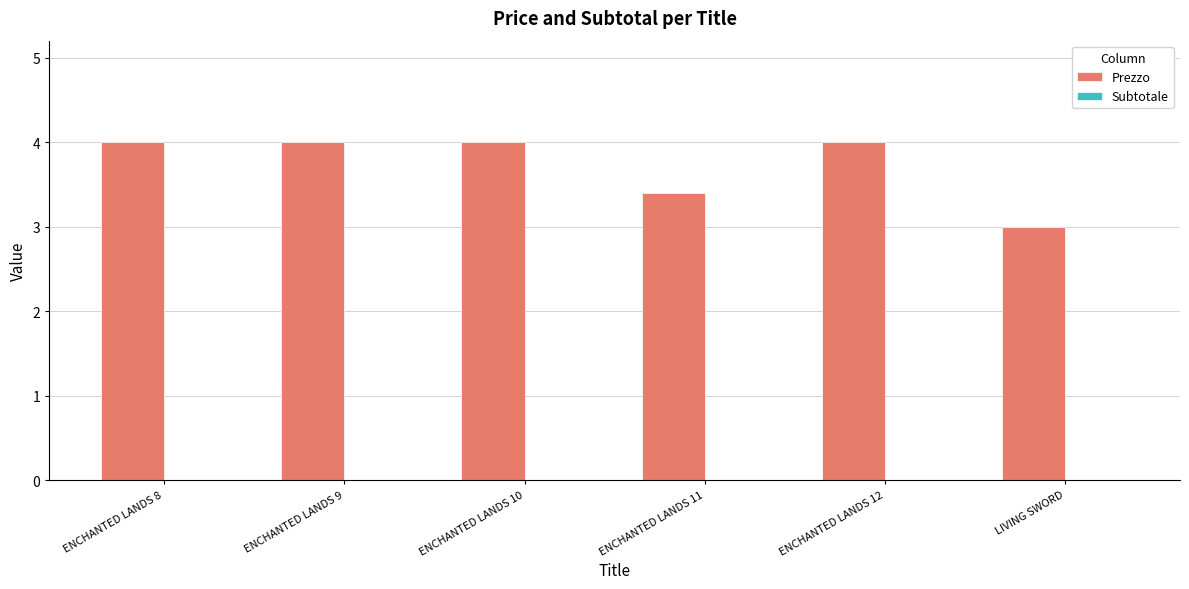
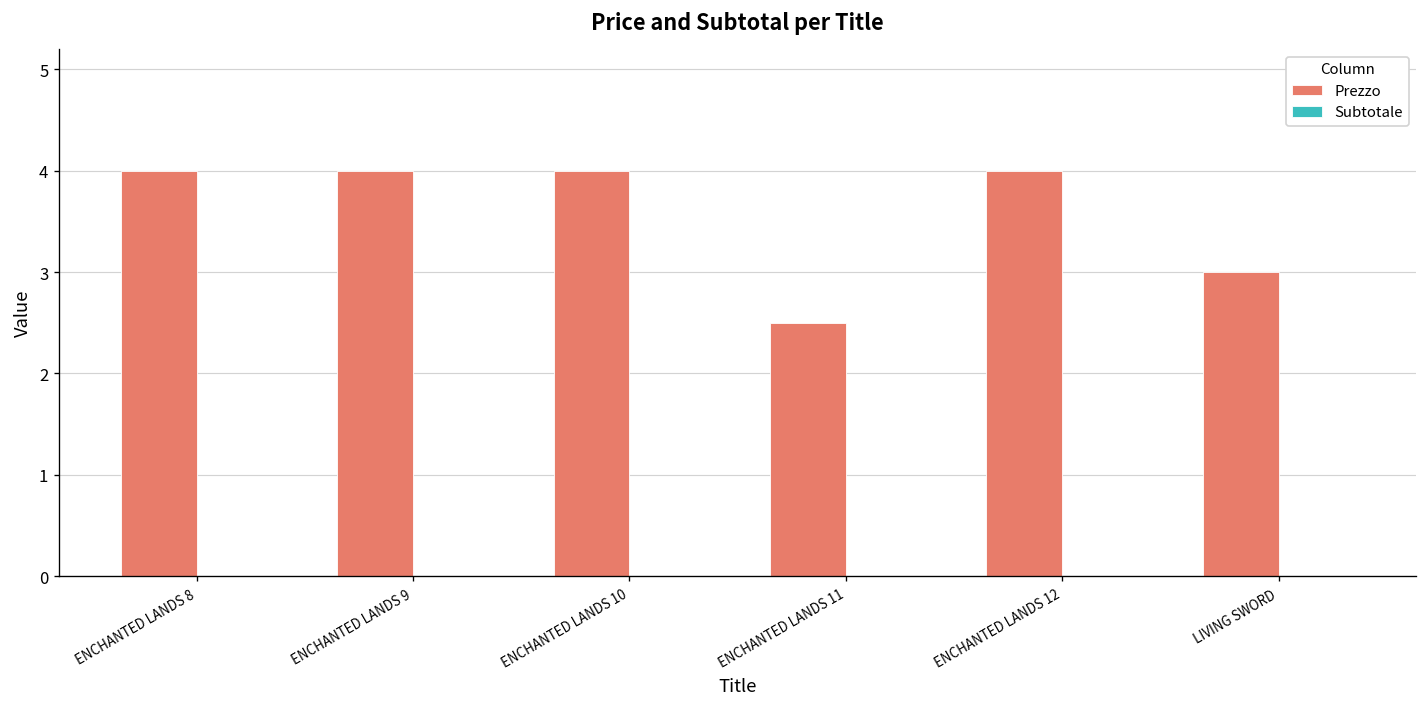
  {
    "Prezzo": {
      "ENCHANTED LANDS 8": 4.0,
      "ENCHANTED LANDS 9": 4.0,
      "ENCHANTED LANDS 10": 4.0,
-     "ENCHANTED LANDS 11": 3.4,
+     "ENCHANTED LANDS 11": 2.5,
      "ENCHANTED LANDS 12": 4.0,
      "LIVING SWORD": 3.0
    },
    "Subtotale": {
      "ENCHANTED LANDS 8": 0.0,
      "ENCHANTED LANDS 9": 0.0,
      "ENCHANTED LANDS 10": 0.0,
      "ENCHANTED LANDS 11": 0.0,
      "ENCHANTED LANDS 12": 0.0,
      "LIVING SWORD": 0.0
    }
  }
